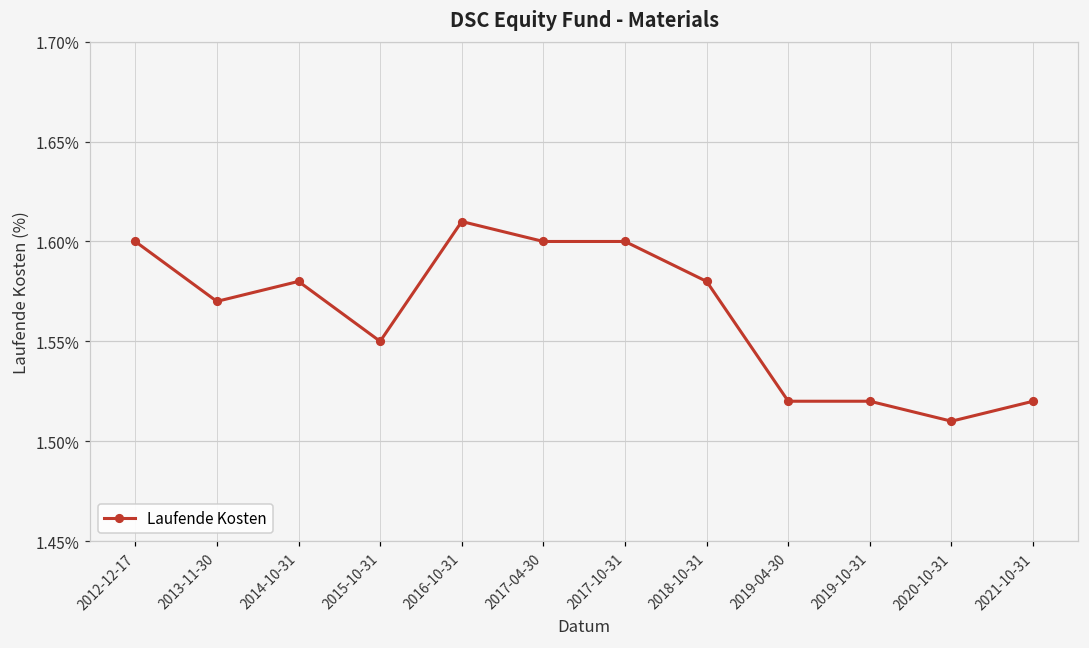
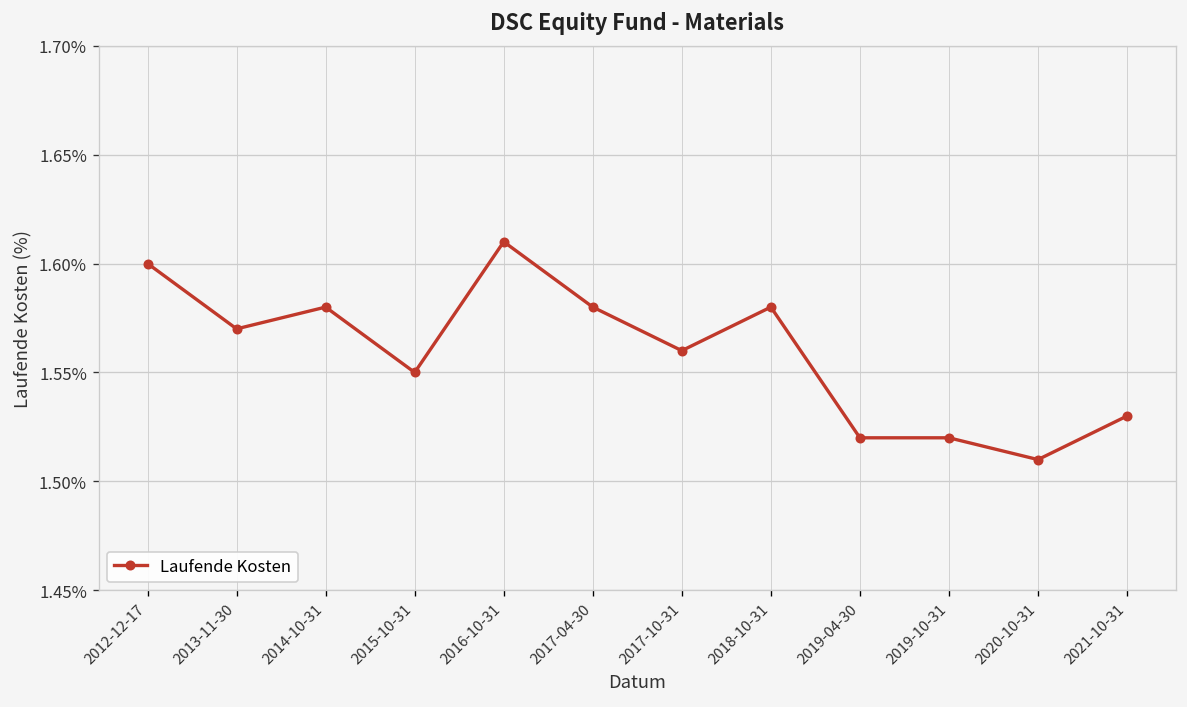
  {
    "2012-12-17": "1.60%",
    "2013-11-30": "1.57%",
    "2014-10-31": "1.58%",
    "2015-10-31": "1.55%",
    "2016-10-31": "1.61%",
-   "2017-04-30": "1.60%",
-   "2017-10-31": "1.60%",
+   "2017-04-30": "1.58%",
+   "2017-10-31": "1.56%",
    "2018-10-31": "1.58%",
    "2019-04-30": "1.52%",
    "2019-10-31": "1.52%",
    "2020-10-31": "1.51%",
-   "2021-10-31": "1.52%"
+   "2021-10-31": "1.53%"
  }
